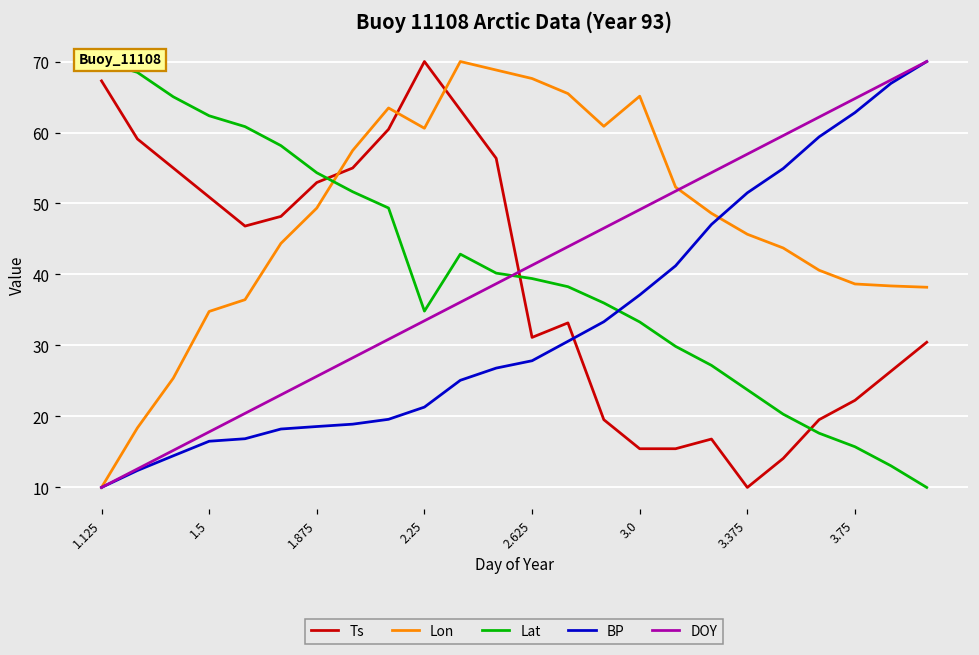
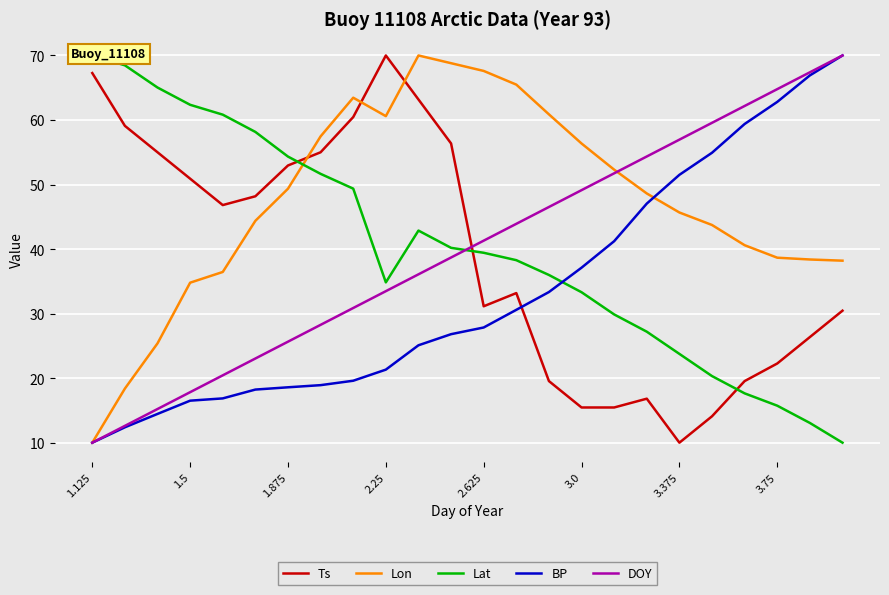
  {
    "Ts": {
      "1.125": 67,
      "1.5": 51,
      "1.875": 53,
      "2.25": 70,
      "2.625": 31,
      "3.0": 15,
      "3.375": 10,
      "3.75": 22
    },
    "Lon": {
      "1.5": 35,
      "1.875": 49,
      "2.25": 61,
      "2.625": 68,
-     "3.0": 65,
+     "3.0": 56,
      "3.375": 46,
      "3.75": 39
    },
    "Lat": {
      "1.5": 62,
      "1.875": 54,
      "2.25": 35,
      "2.625": 39,
      "3.0": 33,
      "3.375": 24,
      "3.75": 16
    },
    "BP": {
      "1.5": 17,
      "1.875": 19,
      "2.25": 21,
      "2.625": 28,
      "3.0": 37,
      "3.375": 52,
      "3.75": 63
    },
    "DOY": {
      "1.5": 18,
      "1.875": 26,
      "2.25": 33,
      "2.625": 41,
      "3.0": 49,
      "3.375": 57,
      "3.75": 65
    }
  }
